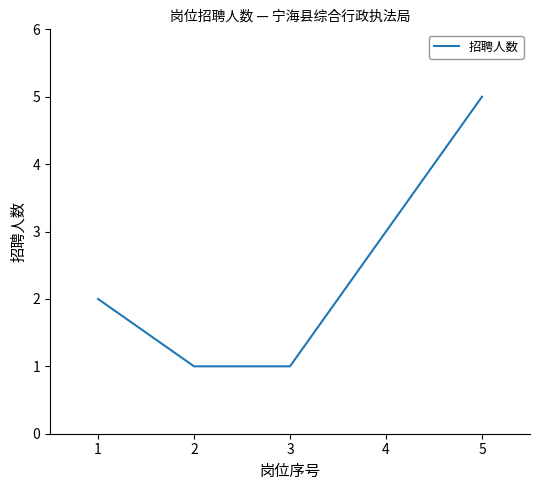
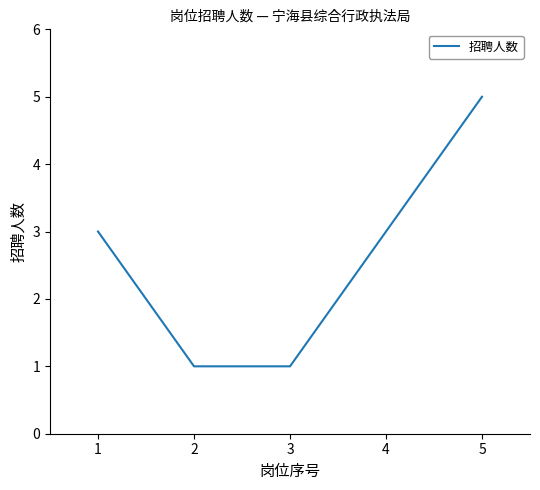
  {
-   "1": 2,
+   "1": 3,
    "2": 1,
    "3": 1,
    "4": 3,
    "5": 5
  }
